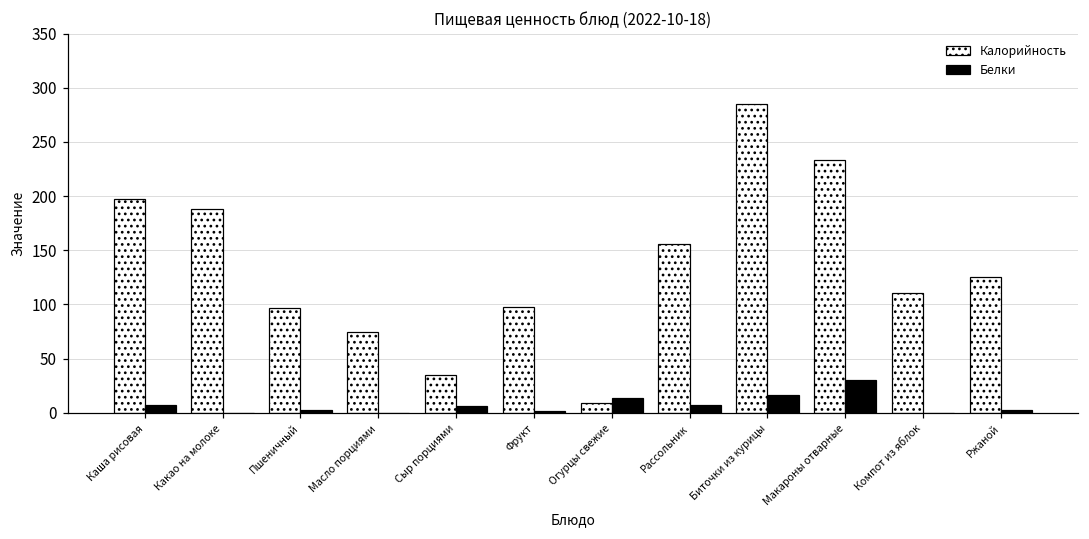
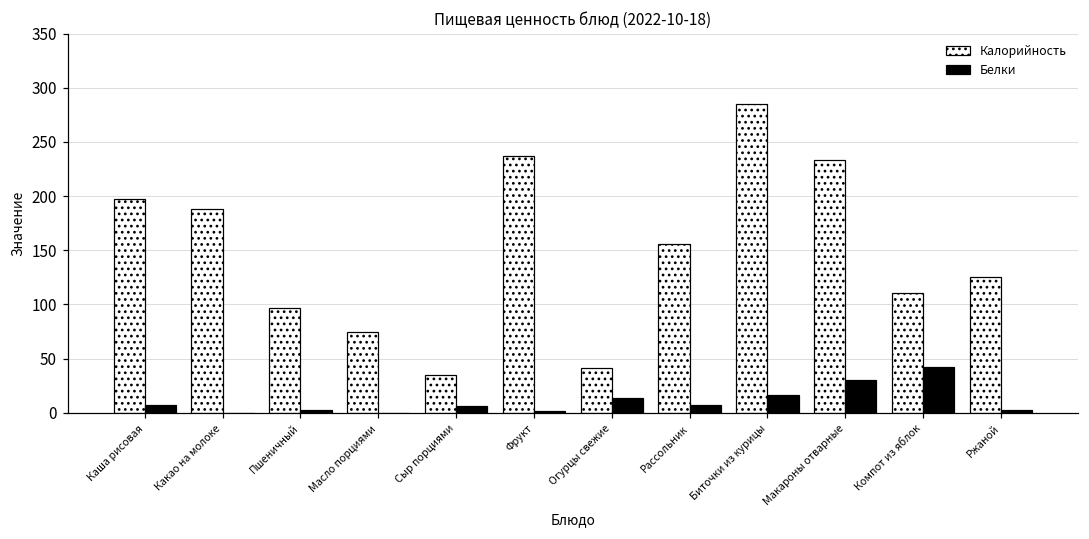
  {
    "Калорийность": {
      "Каша рисовая": 200,
      "Какао на молоке": 190,
      "Пшеничный": 100,
      "Масло порциями": 80,
      "Сыр порциями": 40,
-     "Фрукт": 100,
-     "Огурцы свежие": 10,
+     "Фрукт": 240,
+     "Огурцы свежие": 40,
      "Рассольник": 160,
      "Биточки из курицы": 290,
      "Макароны отварные": 230,
      "Компот из яблок": 110,
      "Ржаной": 130
    },
    "Белки": {
      "Каша рисовая": 10,
      "Пшеничный": 0,
      "Сыр порциями": 10,
      "Огурцы свежие": 10,
      "Рассольник": 10,
      "Биточки из курицы": 20,
      "Макароны отварные": 30,
-     "Компот из яблок": 0,
+     "Компот из яблок": 40,
      "Ржаной": 0
    }
  }
